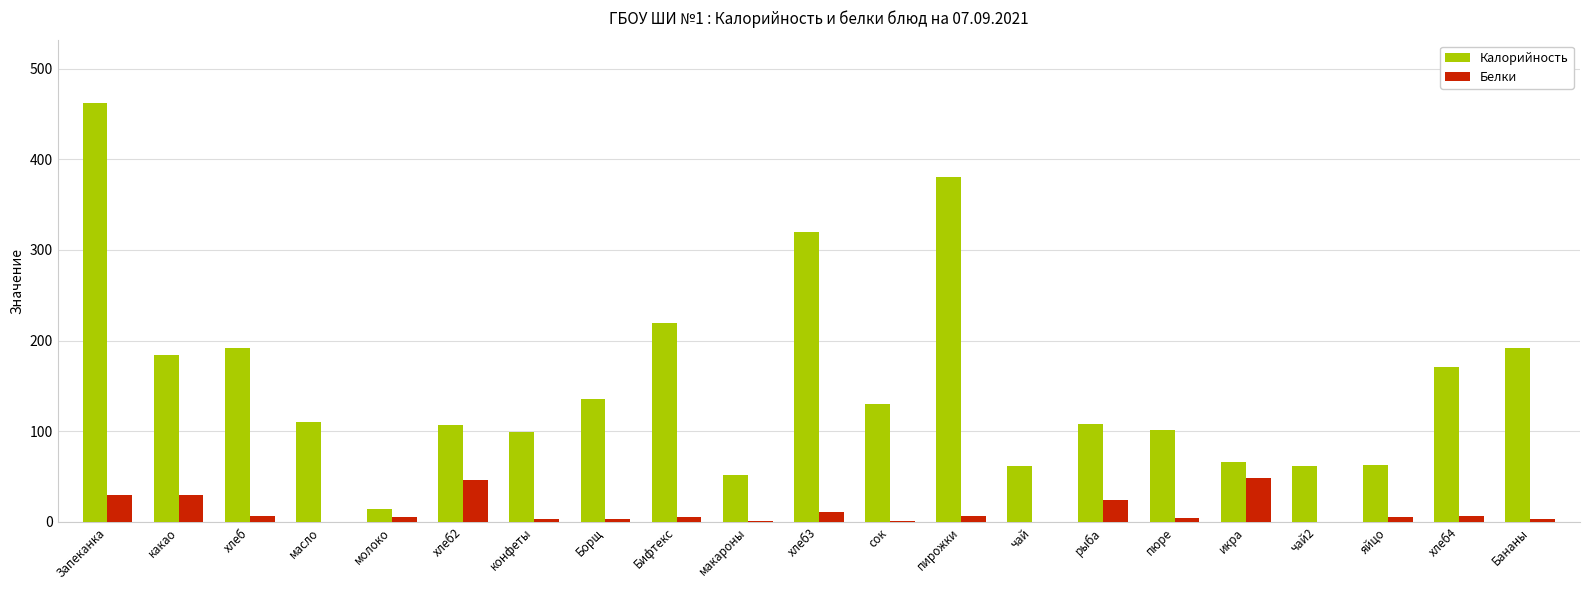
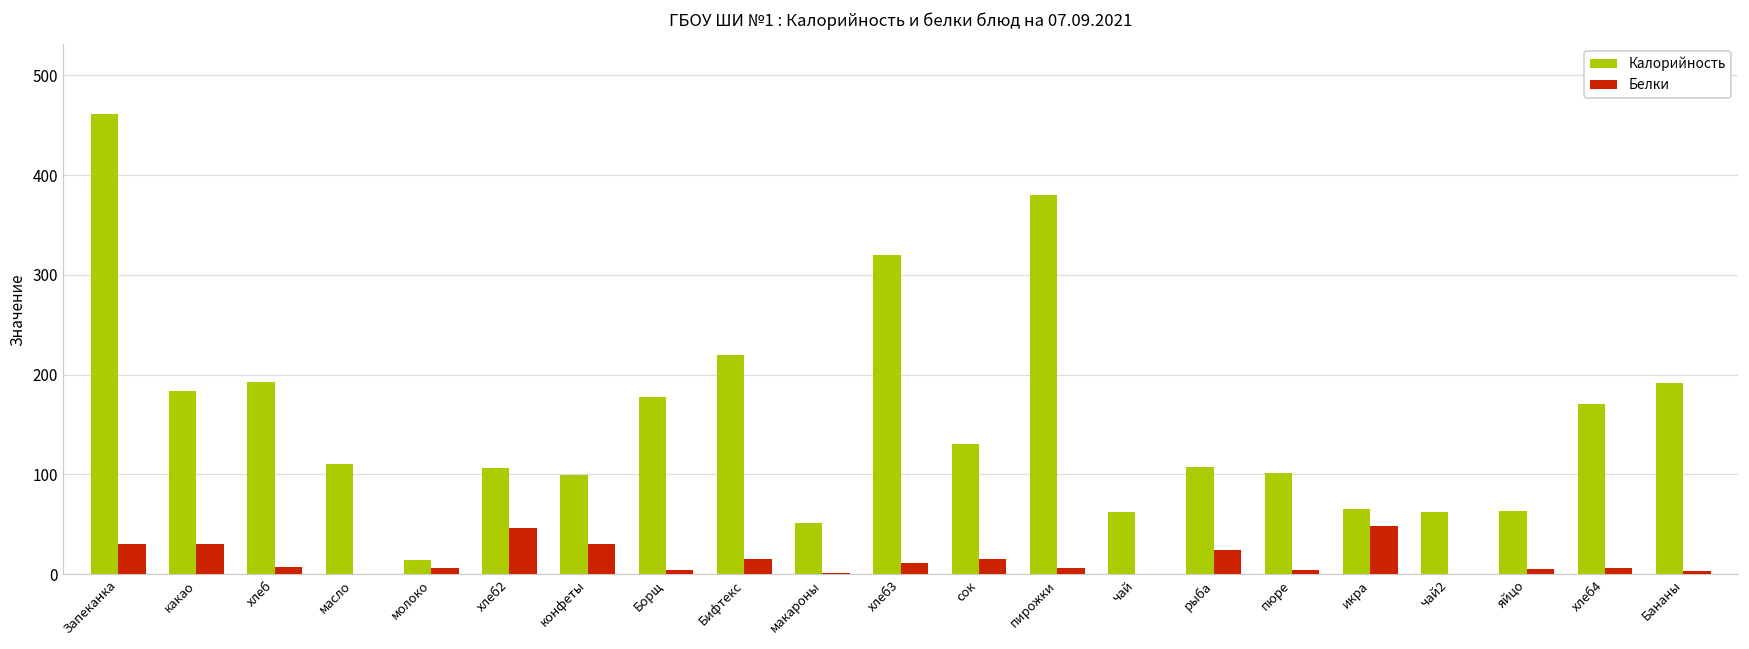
  {
    "Калорийность": {
      "Запеканка": 460,
      "какао": 180,
      "хлеб": 190,
      "масло": 110,
      "молоко": 10,
      "хлеб2": 110,
      "конфеты": 100,
-     "Борщ": 140,
+     "Борщ": 180,
      "Бифтекс": 220,
      "макароны": 50,
      "хлеб3": 320,
      "сок": 130,
      "пирожки": 380,
      "чай": 60,
      "рыба": 110,
      "пюре": 100,
      "икра": 70,
      "чай2": 60,
      "яйцо": 60,
      "хлеб4": 170,
      "Бананы": 190
    },
    "Белки": {
      "Запеканка": 30,
      "какао": 30,
      "хлеб": 10,
      "молоко": 10,
      "хлеб2": 50,
-     "конфеты": 0,
+     "конфеты": 30,
      "Борщ": 0,
-     "Бифтекс": 10,
+     "Бифтекс": 20,
      "хлеб3": 10,
-     "сок": 0,
+     "сок": 20,
      "пирожки": 10,
      "рыба": 20,
      "пюре": 0,
      "икра": 50,
      "яйцо": 0,
      "хлеб4": 10,
      "Бананы": 0
    }
  }
